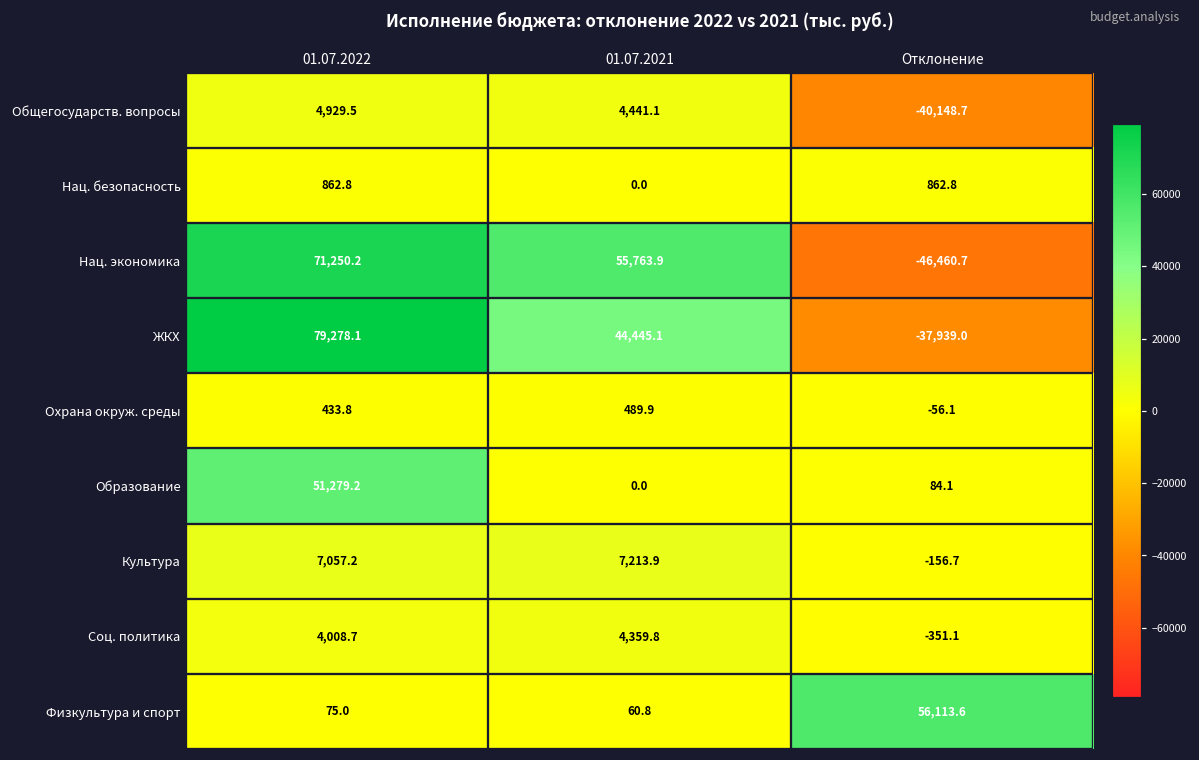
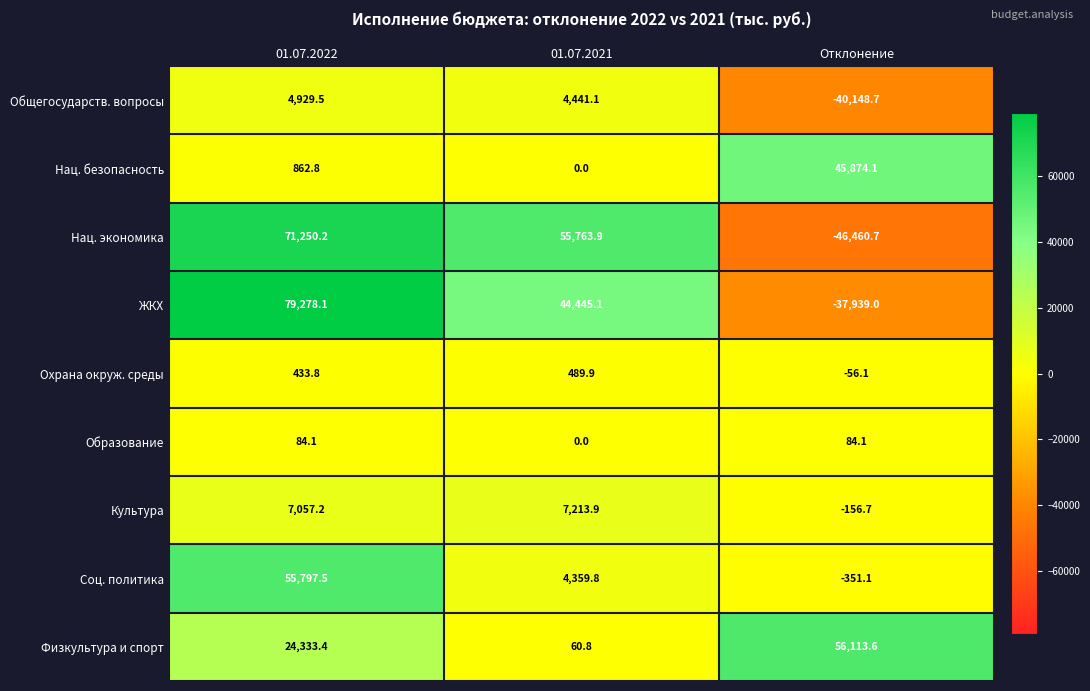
  {
    "Общегосударств. вопросы": {
      "01.07.2022": "4,929.5",
      "01.07.2021": "4,441.1",
      "Отклонение": "-40,148.7"
    },
    "Нац. безопасность": {
      "01.07.2022": "862.8",
      "01.07.2021": "0.0",
-     "Отклонение": "862.8"
+     "Отклонение": "45,874.1"
    },
    "Нац. экономика": {
      "01.07.2022": "71,250.2",
      "01.07.2021": "55,763.9",
      "Отклонение": "-46,460.7"
    },
    "ЖКХ": {
      "01.07.2022": "79,278.1",
      "01.07.2021": "44,445.1",
      "Отклонение": "-37,939.0"
    },
    "Охрана окруж. среды": {
      "01.07.2022": "433.8",
      "01.07.2021": "489.9",
      "Отклонение": "-56.1"
    },
    "Образование": {
-     "01.07.2022": "51,279.2",
+     "01.07.2022": "84.1",
      "01.07.2021": "0.0",
      "Отклонение": "84.1"
    },
    "Культура": {
      "01.07.2022": "7,057.2",
      "01.07.2021": "7,213.9",
      "Отклонение": "-156.7"
    },
    "Соц. политика": {
-     "01.07.2022": "4,008.7",
+     "01.07.2022": "55,797.5",
      "01.07.2021": "4,359.8",
      "Отклонение": "-351.1"
    },
    "Физкультура и спорт": {
-     "01.07.2022": "75.0",
+     "01.07.2022": "24,333.4",
      "01.07.2021": "60.8",
      "Отклонение": "56,113.6"
    }
  }
